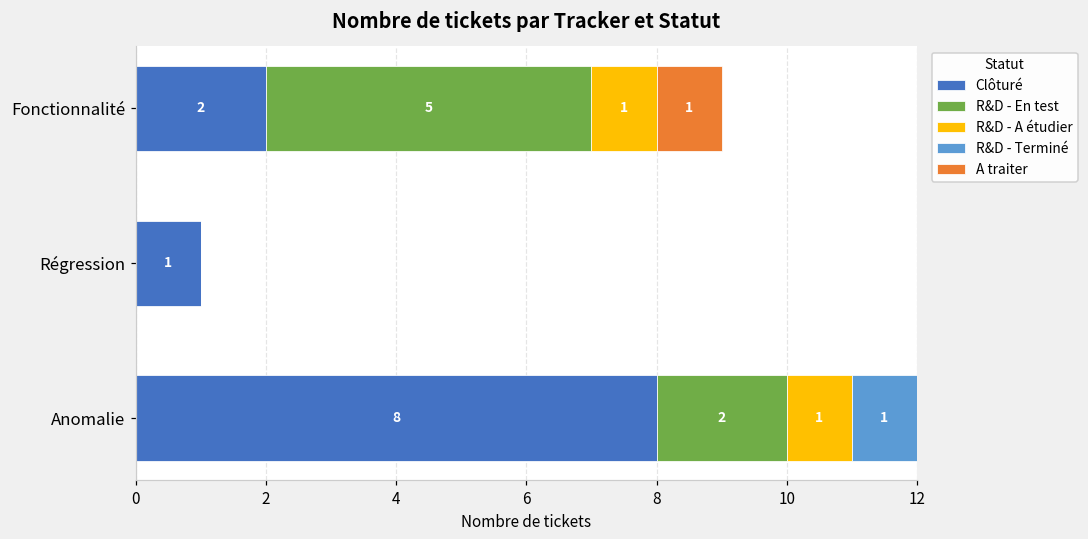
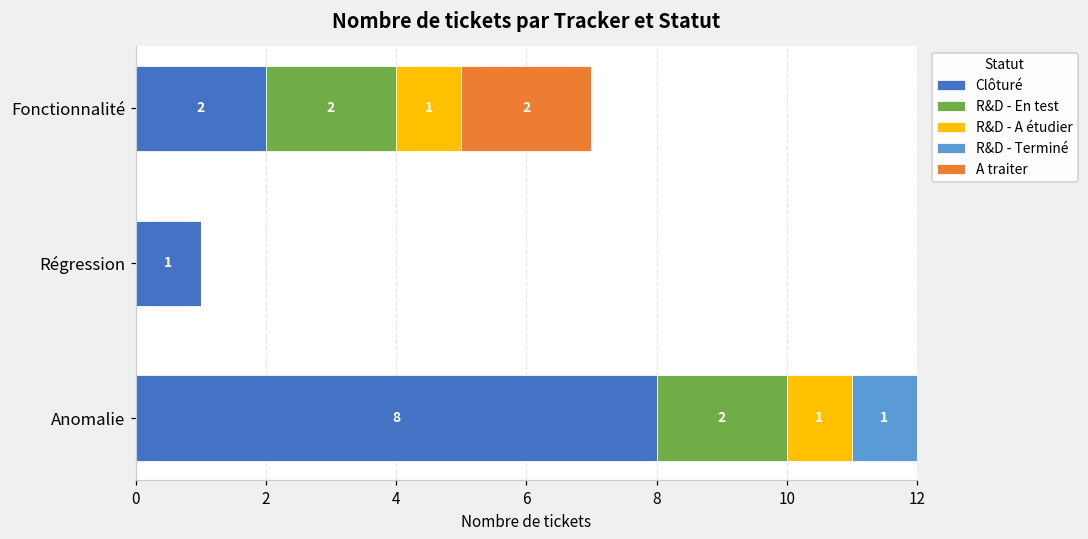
  {
    "R&D - En test": {
-     "Fonctionnalité": 5,
+     "Fonctionnalité": 2,
      "Anomalie": 2
    },
    "R&D - A étudier": {
      "Fonctionnalité": 1,
      "Anomalie": 1
    },
    "A traiter": {
-     "Fonctionnalité": 1
+     "Fonctionnalité": 2
    }
  }
